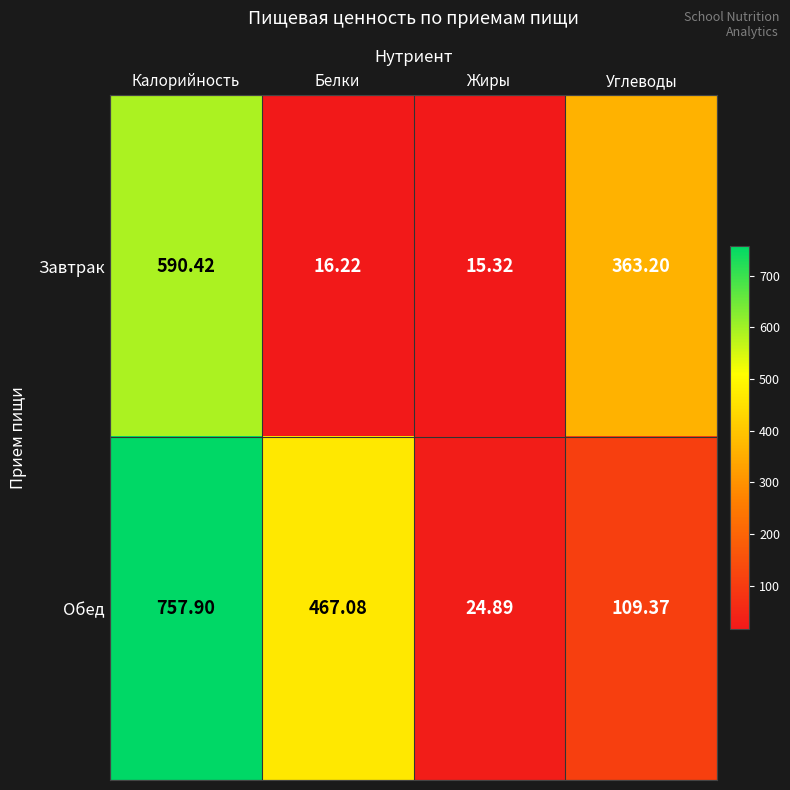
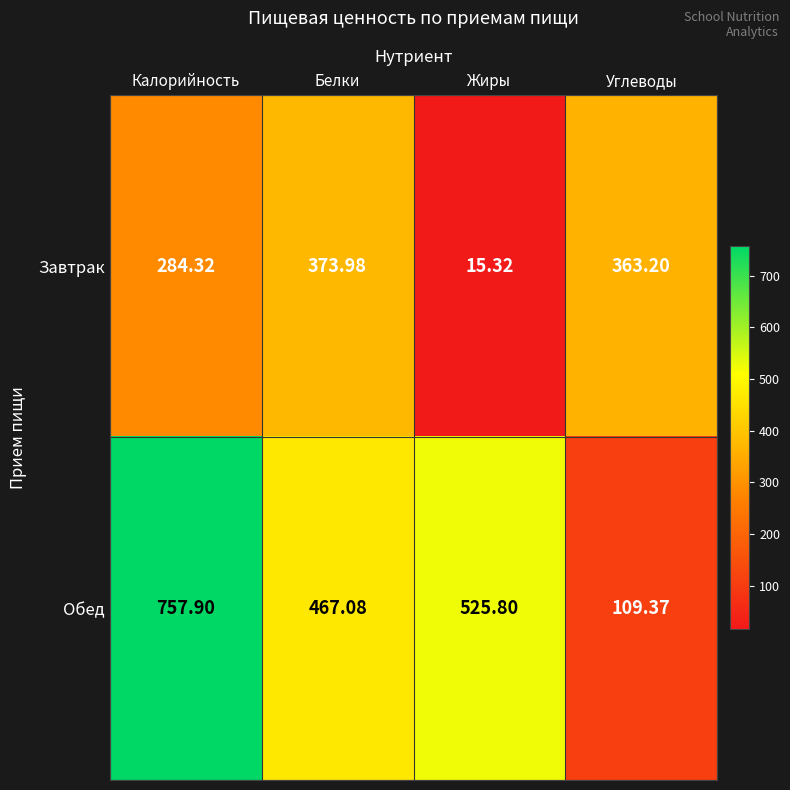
  {
    "Завтрак": {
-     "Калорийность": 590.42,
-     "Белки": 16.22,
+     "Калорийность": 284.32,
+     "Белки": 373.98,
      "Жиры": 15.32,
      "Углеводы": 363.20
    },
    "Обед": {
      "Калорийность": 757.90,
      "Белки": 467.08,
-     "Жиры": 24.89,
+     "Жиры": 525.80,
      "Углеводы": 109.37
    }
  }
